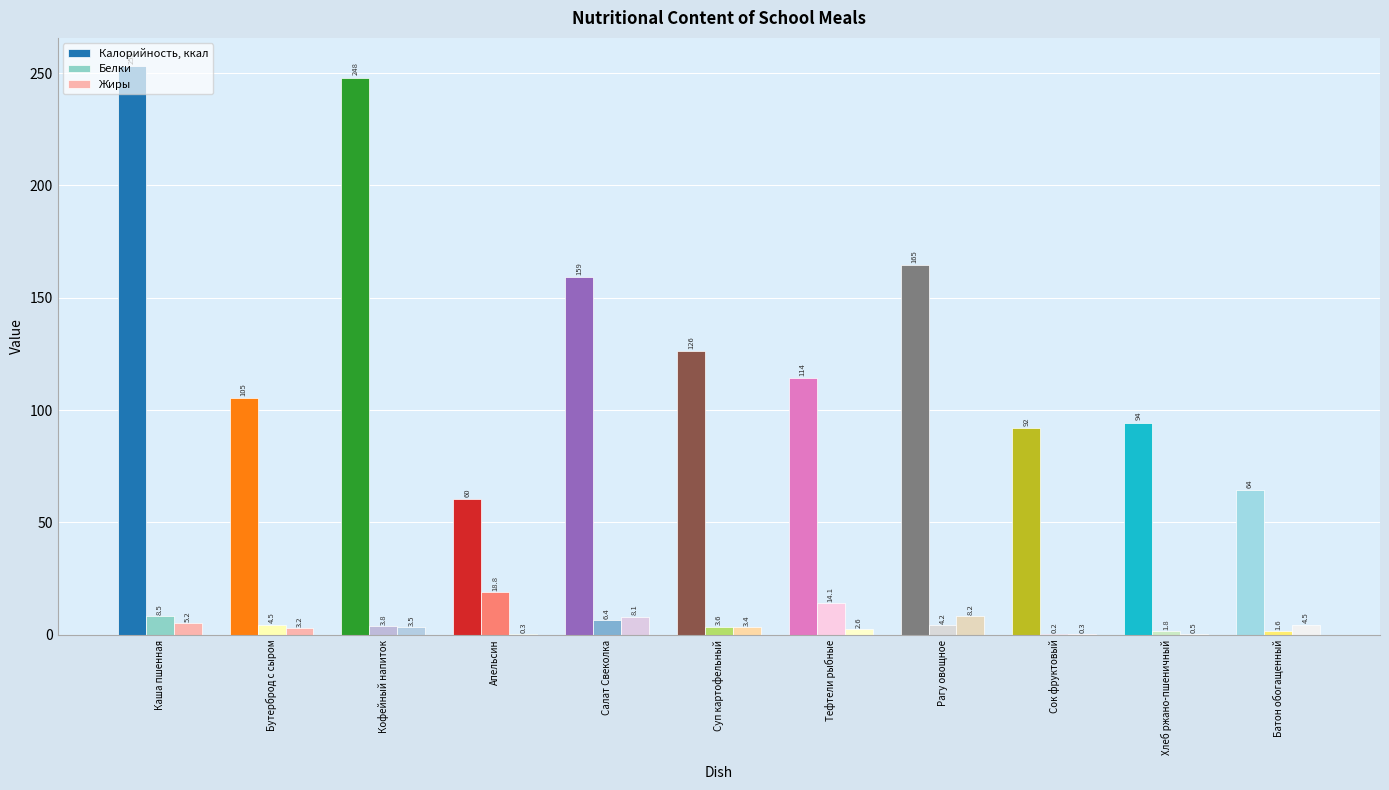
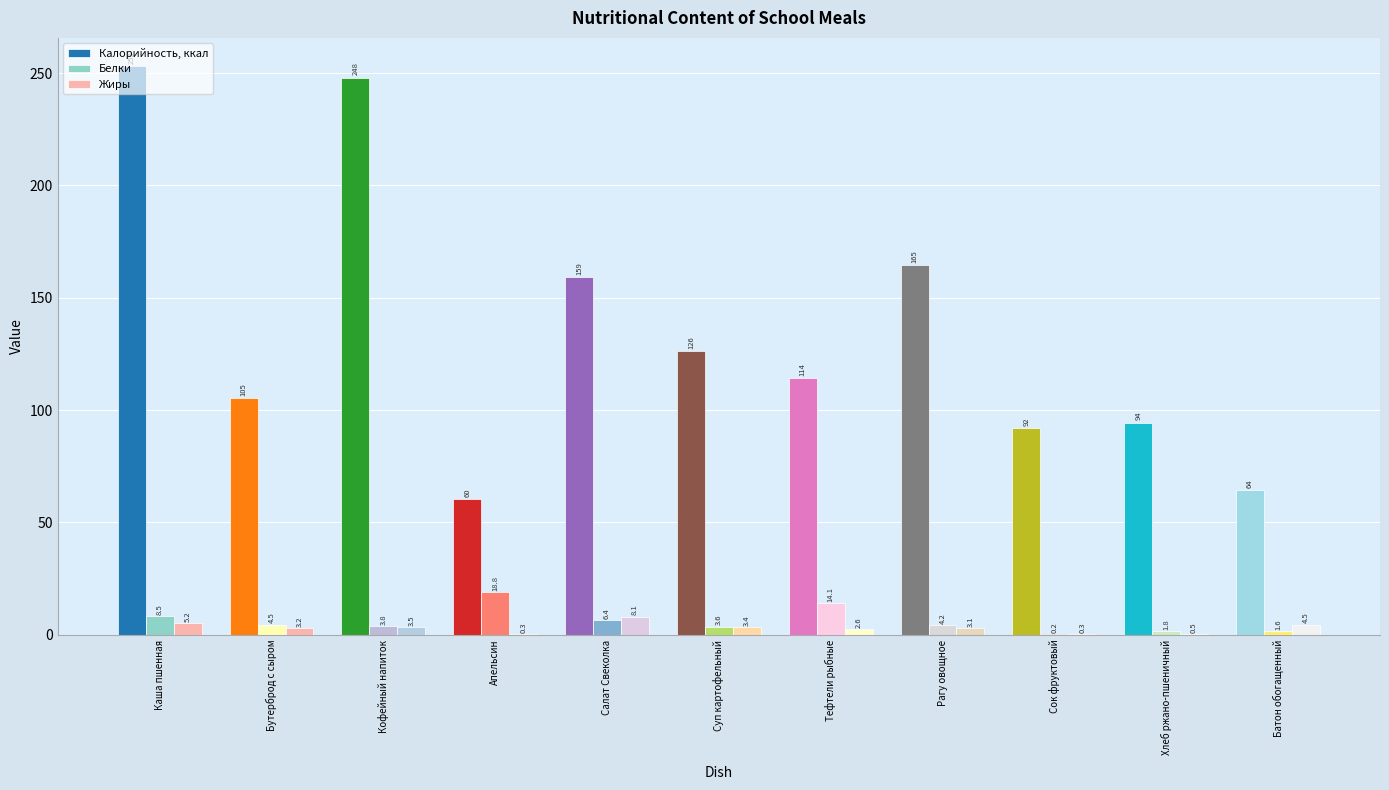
  {
    "Калорийность, ккал": {
      "Бутерброд с сыром": 105,
      "Кофейный напиток": 248,
      "Апельсин": 60,
      "Салат Свеколка": 159,
      "Суп картофельный": 126,
      "Тефтели рыбные": 114,
      "Рагу овощное": 165,
      "Сок фруктовый": 92,
      "Хлеб ржано-пшеничный": 94,
      "Батон обогащенный": 64
    },
    "Белки": {
      "Каша пшенная": 8.5,
      "Бутерброд с сыром": 4.5,
      "Кофейный напиток": 3.8,
      "Апельсин": 18.8,
      "Салат Свеколка": 6.4,
      "Суп картофельный": 3.6,
      "Тефтели рыбные": 14.1,
      "Рагу овощное": 4.2,
      "Сок фруктовый": 0.2,
      "Хлеб ржано-пшеничный": 1.8,
      "Батон обогащенный": 1.6
    },
    "Жиры": {
      "Каша пшенная": 5.2,
      "Бутерброд с сыром": 3.2,
      "Кофейный напиток": 3.5,
      "Апельсин": 0.3,
      "Салат Свеколка": 8.1,
      "Суп картофельный": 3.4,
      "Тефтели рыбные": 2.6,
-     "Рагу овощное": 8.2,
+     "Рагу овощное": 3.1,
      "Сок фруктовый": 0.3,
      "Хлеб ржано-пшеничный": 0.5,
      "Батон обогащенный": 4.5
    }
  }
